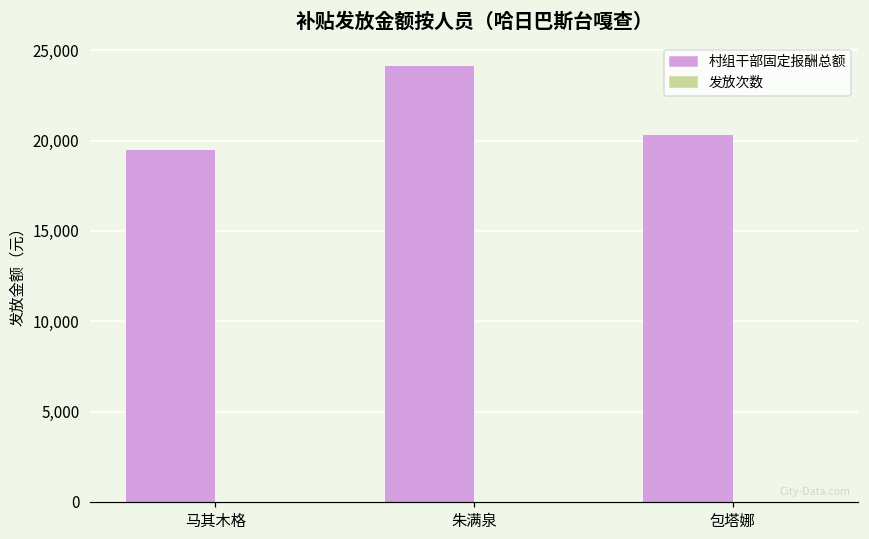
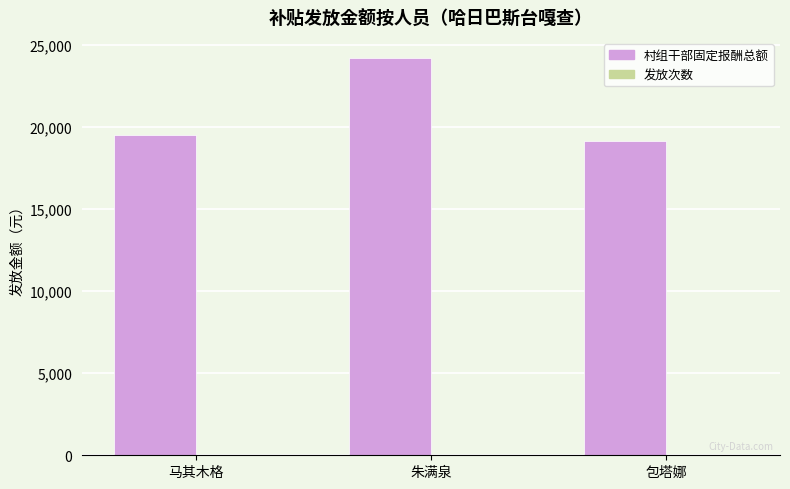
  {
    "村组干部固定报酬总额": {
      "马其木格": "19,500",
      "朱满泉": "24,200",
-     "包塔娜": "20,400"
+     "包塔娜": "19,100"
    }
  }
